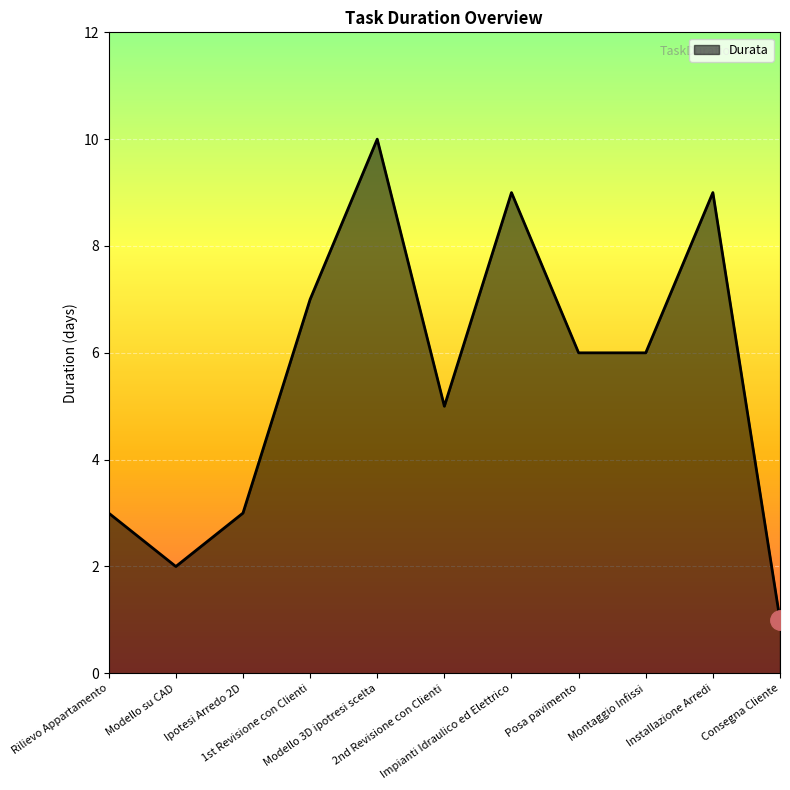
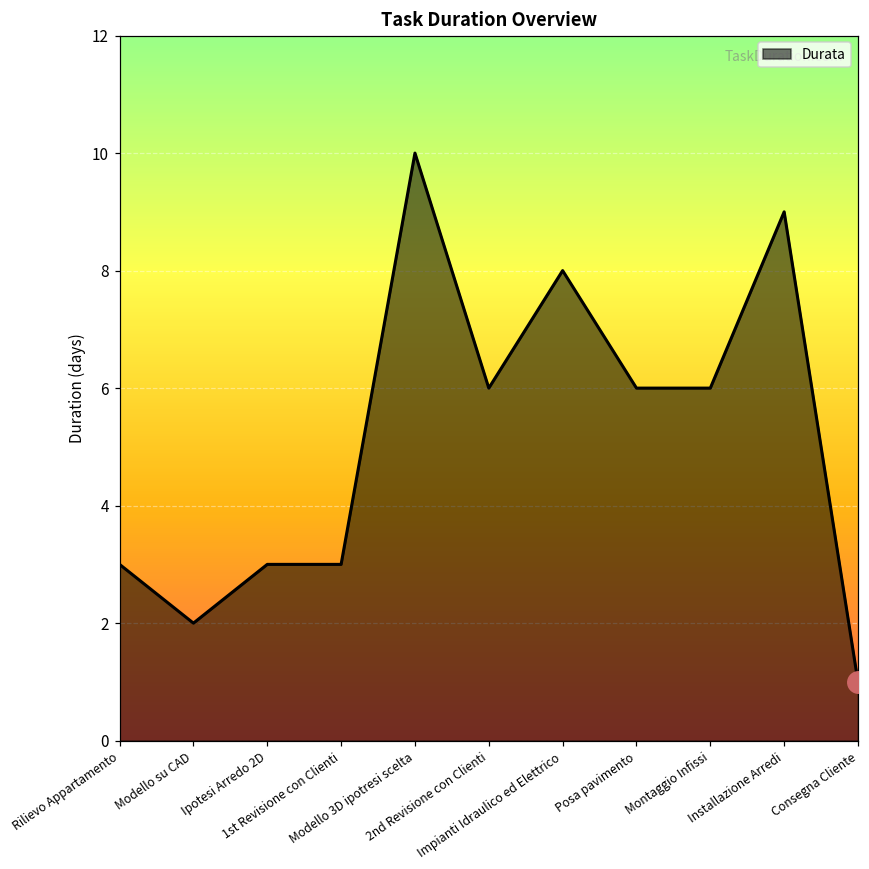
  {
    "Durata": {
      "Rilievo Appartamento": 3,
      "Modello su CAD": 2,
      "Ipotesi Arredo 2D": 3,
-     "1st Revisione con Clienti": 7,
+     "1st Revisione con Clienti": 3,
      "Modello 3D ipotresi scelta": 10,
-     "2nd Revisione con Clienti": 5,
-     "Impianti Idraulico ed Elettrico": 9,
+     "2nd Revisione con Clienti": 6,
+     "Impianti Idraulico ed Elettrico": 8,
      "Posa pavimento": 6,
      "Montaggio Infissi": 6,
      "Installazione Arredi": 9
    }
  }
